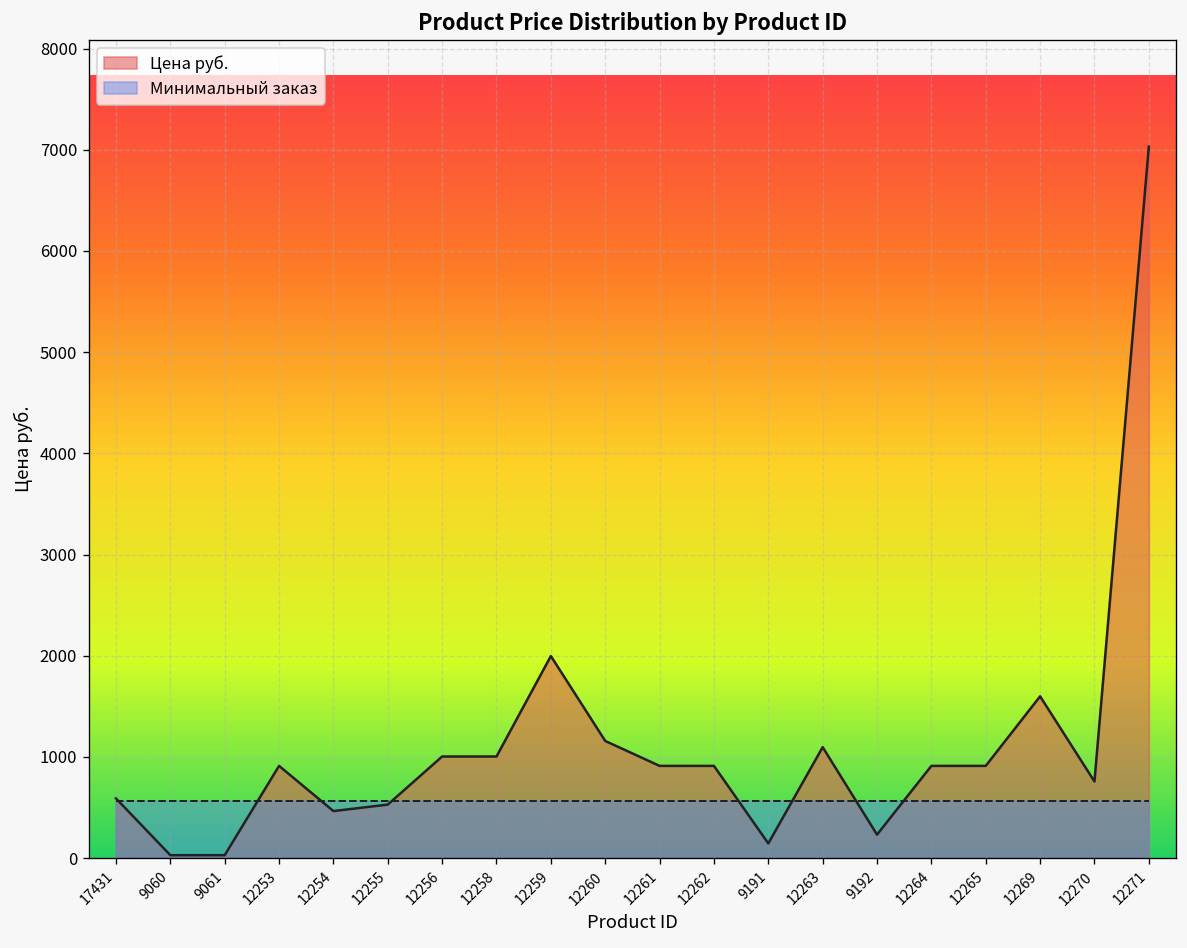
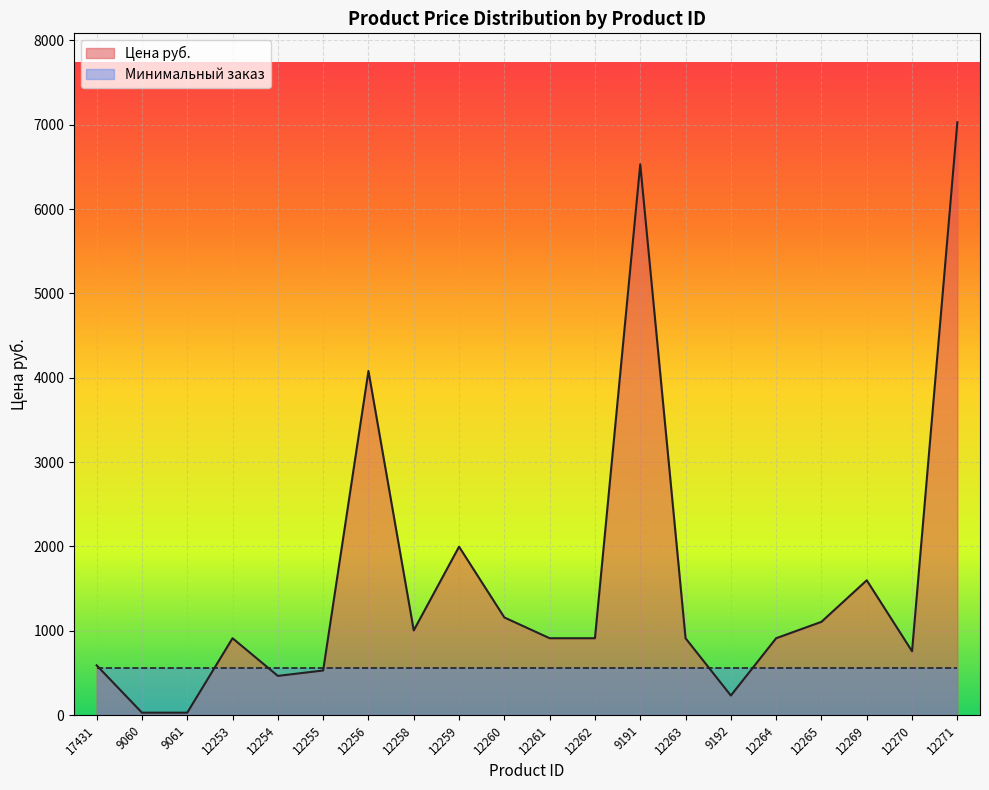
  {
    "Цена руб.": {
      "9060": 0,
      "9061": 0,
      "12253": 900,
      "12254": 500,
      "12255": 500,
-     "12256": 1000,
+     "12256": 4100,
      "12258": 1000,
      "12259": 2000,
      "12260": 1200,
      "12261": 900,
      "12262": 900,
-     "9191": 100,
-     "12263": 1100,
+     "9191": 6500,
+     "12263": 900,
      "9192": 200,
      "12264": 900,
-     "12265": 900,
+     "12265": 1100,
      "12269": 1600,
      "12270": 800,
      "12271": 7000
    },
    "Минимальный заказ": {
      "9060": 600,
      "9061": 600,
      "12253": 600,
      "12254": 600,
      "12255": 600,
      "12256": 600,
      "12258": 600,
      "12259": 600,
      "12260": 600,
      "12261": 600,
      "12262": 600,
      "9191": 600,
      "12263": 600,
      "9192": 600,
      "12264": 600,
      "12265": 600,
      "12269": 600,
      "12270": 600,
      "12271": 600
    }
  }
